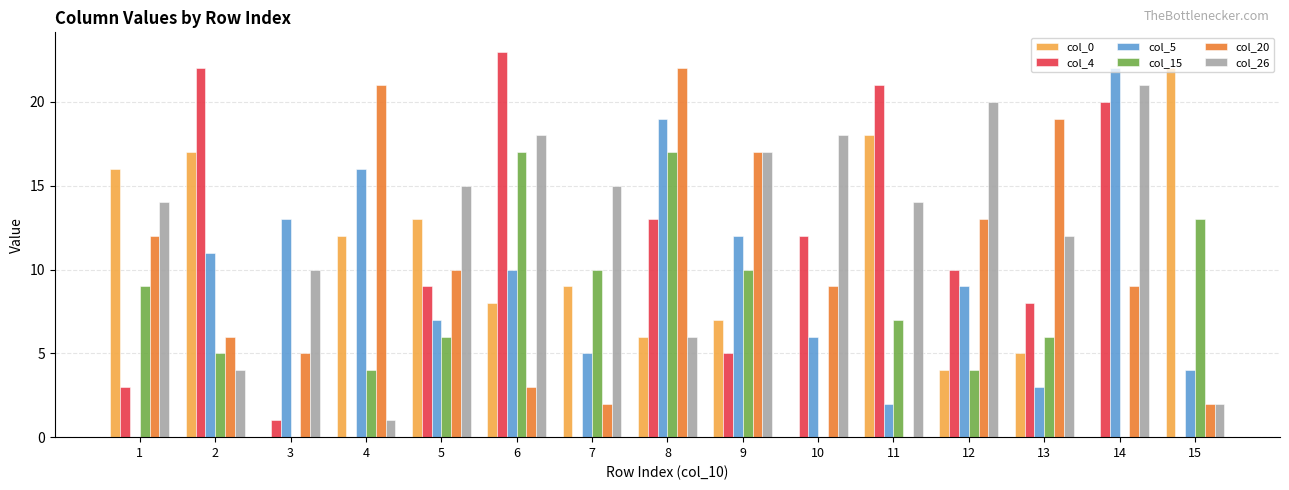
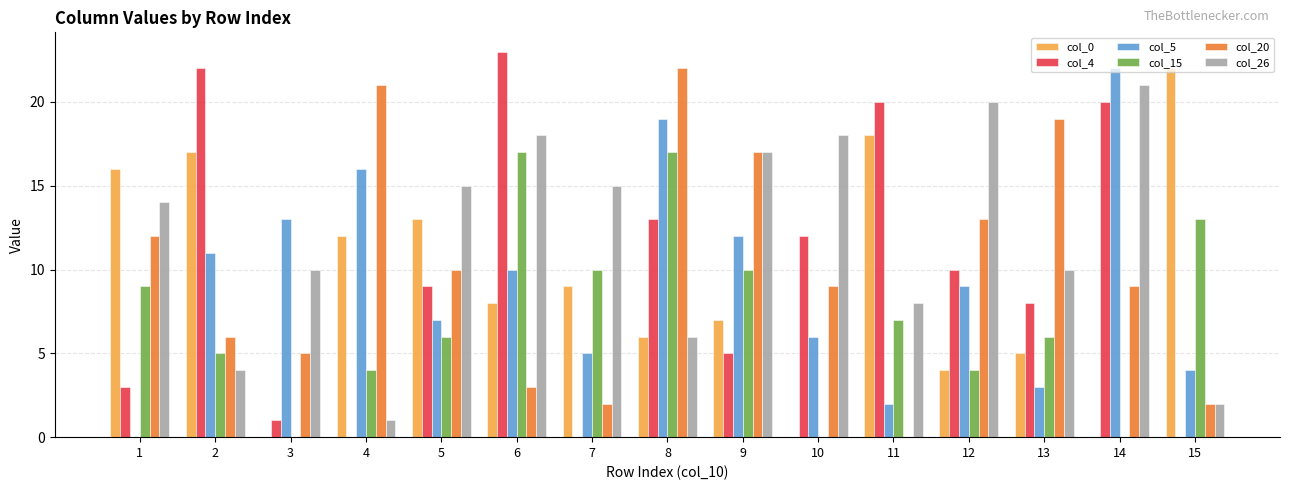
  {
    "col_4": {
      "1": 3,
      "2": 22,
      "3": 1,
      "4": 0,
      "5": 9,
      "6": 23,
      "7": 0,
      "8": 13,
      "9": 5,
      "10": 12,
-     "11": 21,
+     "11": 20,
      "12": 10,
      "13": 8,
      "14": 20,
      "15": 0
    },
    "col_5": {
      "1": 0,
      "2": 11,
      "3": 13,
      "4": 16,
      "5": 7,
      "6": 10,
      "7": 5,
      "8": 19,
      "9": 12,
      "10": 6,
      "11": 2,
      "12": 9,
      "13": 3,
      "15": 4
    },
    "col_15": {
      "1": 9,
      "2": 5,
      "3": 0,
      "4": 4,
      "5": 6,
      "6": 17,
      "7": 10,
      "8": 17,
      "9": 10,
      "10": 0,
      "11": 7,
      "12": 4,
      "13": 6,
      "14": 0,
      "15": 13
    },
    "col_26": {
      "1": 14,
      "2": 4,
      "3": 10,
      "4": 1,
      "5": 15,
      "6": 18,
      "7": 15,
      "8": 6,
      "9": 17,
      "10": 18,
-     "11": 14,
+     "11": 8,
      "12": 20,
-     "13": 12,
+     "13": 10,
      "14": 21,
      "15": 2
    }
  }
